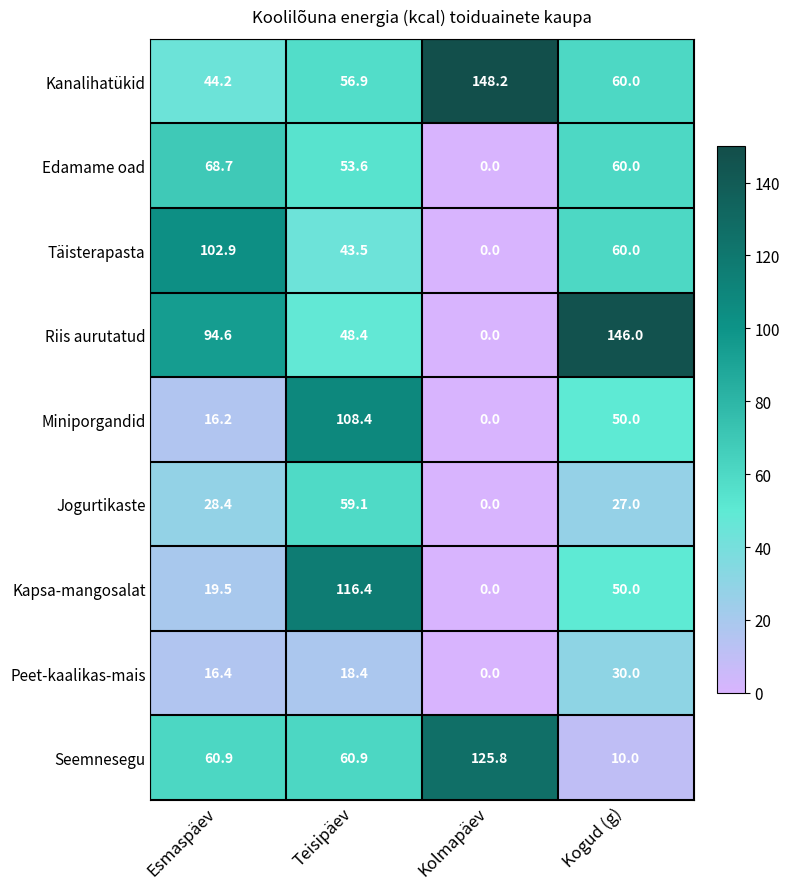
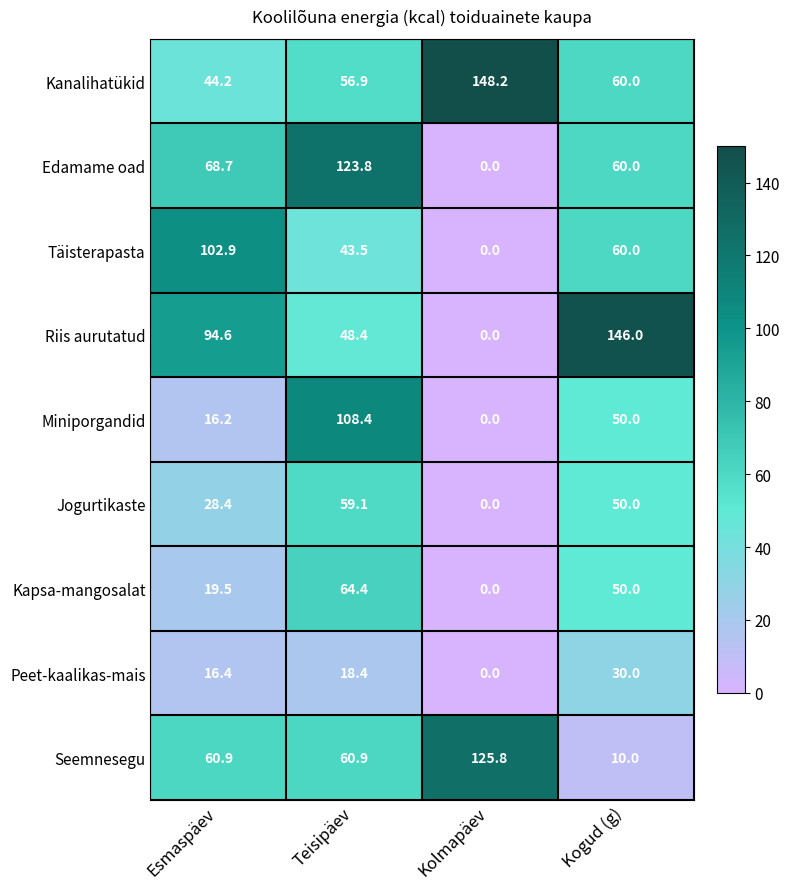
  {
    "Kanalihatükid": {
      "Esmaspäev": 44.2,
      "Teisipäev": 56.9,
      "Kolmapäev": 148.2,
      "Kogud (g)": 60.0
    },
    "Edamame oad": {
      "Esmaspäev": 68.7,
-     "Teisipäev": 53.6,
+     "Teisipäev": 123.8,
      "Kolmapäev": 0.0,
      "Kogud (g)": 60.0
    },
    "Täisterapasta": {
      "Esmaspäev": 102.9,
      "Teisipäev": 43.5,
      "Kolmapäev": 0.0,
      "Kogud (g)": 60.0
    },
    "Riis aurutatud": {
      "Esmaspäev": 94.6,
      "Teisipäev": 48.4,
      "Kolmapäev": 0.0,
      "Kogud (g)": 146.0
    },
    "Miniporgandid": {
      "Esmaspäev": 16.2,
      "Teisipäev": 108.4,
      "Kolmapäev": 0.0,
      "Kogud (g)": 50.0
    },
    "Jogurtikaste": {
      "Esmaspäev": 28.4,
      "Teisipäev": 59.1,
      "Kolmapäev": 0.0,
-     "Kogud (g)": 27.0
+     "Kogud (g)": 50.0
    },
    "Kapsa-mangosalat": {
      "Esmaspäev": 19.5,
-     "Teisipäev": 116.4,
+     "Teisipäev": 64.4,
      "Kolmapäev": 0.0,
      "Kogud (g)": 50.0
    },
    "Peet-kaalikas-mais": {
      "Esmaspäev": 16.4,
      "Teisipäev": 18.4,
      "Kolmapäev": 0.0,
      "Kogud (g)": 30.0
    },
    "Seemnesegu": {
      "Esmaspäev": 60.9,
      "Teisipäev": 60.9,
      "Kolmapäev": 125.8,
      "Kogud (g)": 10.0
    }
  }
